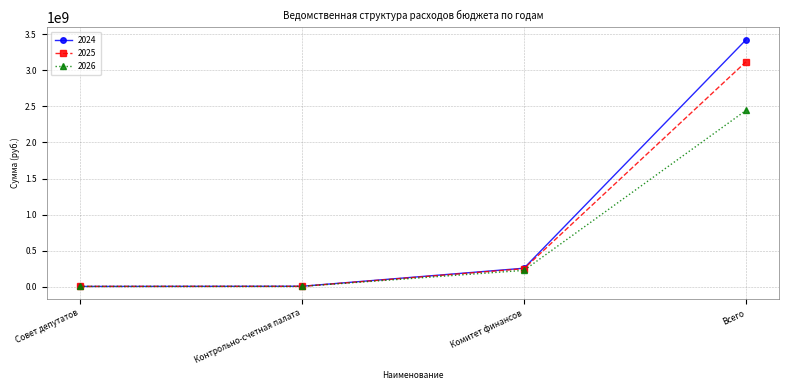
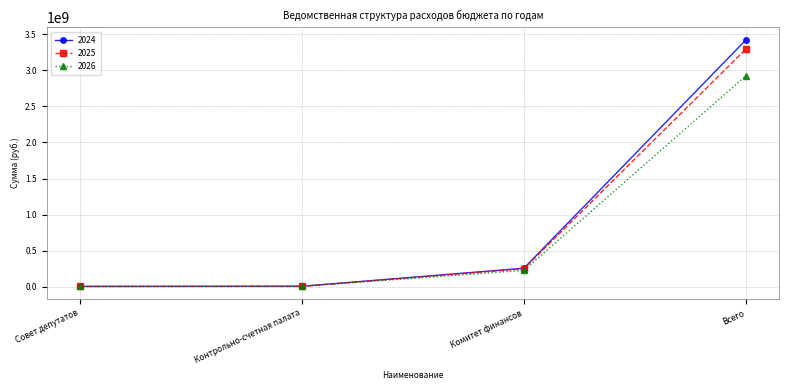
  {
    "2024": {
      "Всего": 3400000000
    },
    "2025": {
-     "Всего": 3100000000
+     "Всего": 3300000000
    },
    "2026": {
-     "Всего": 2400000000
+     "Всего": 2900000000
    }
  }
